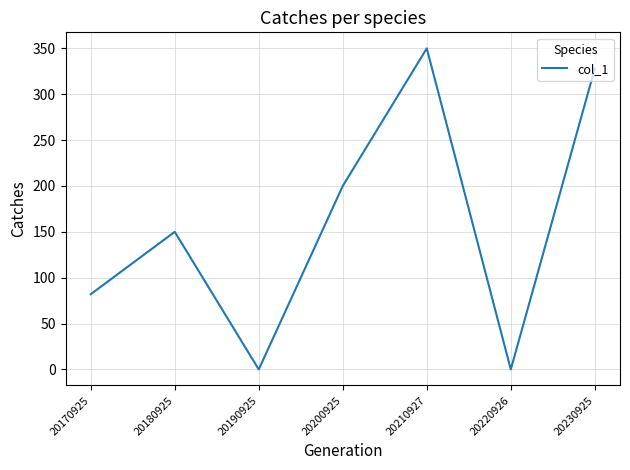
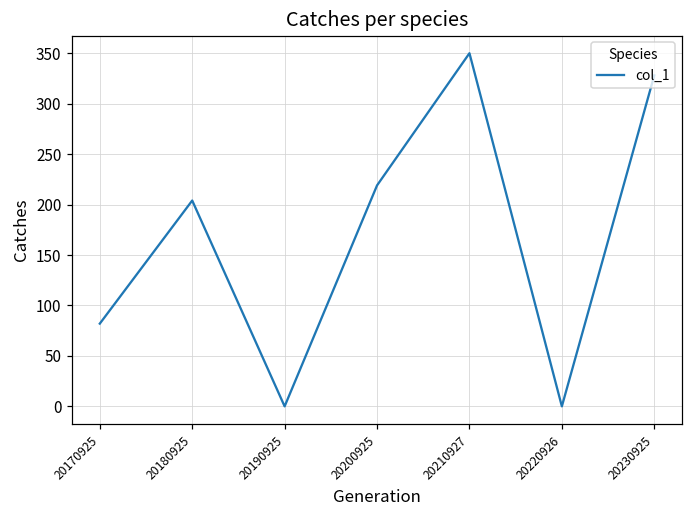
  {
    "20170925": 80,
-   "20180925": 150,
+   "20180925": 200,
    "20190925": 0,
-   "20200925": 200,
+   "20200925": 220,
    "20210927": 350,
    "20220926": 0
  }
